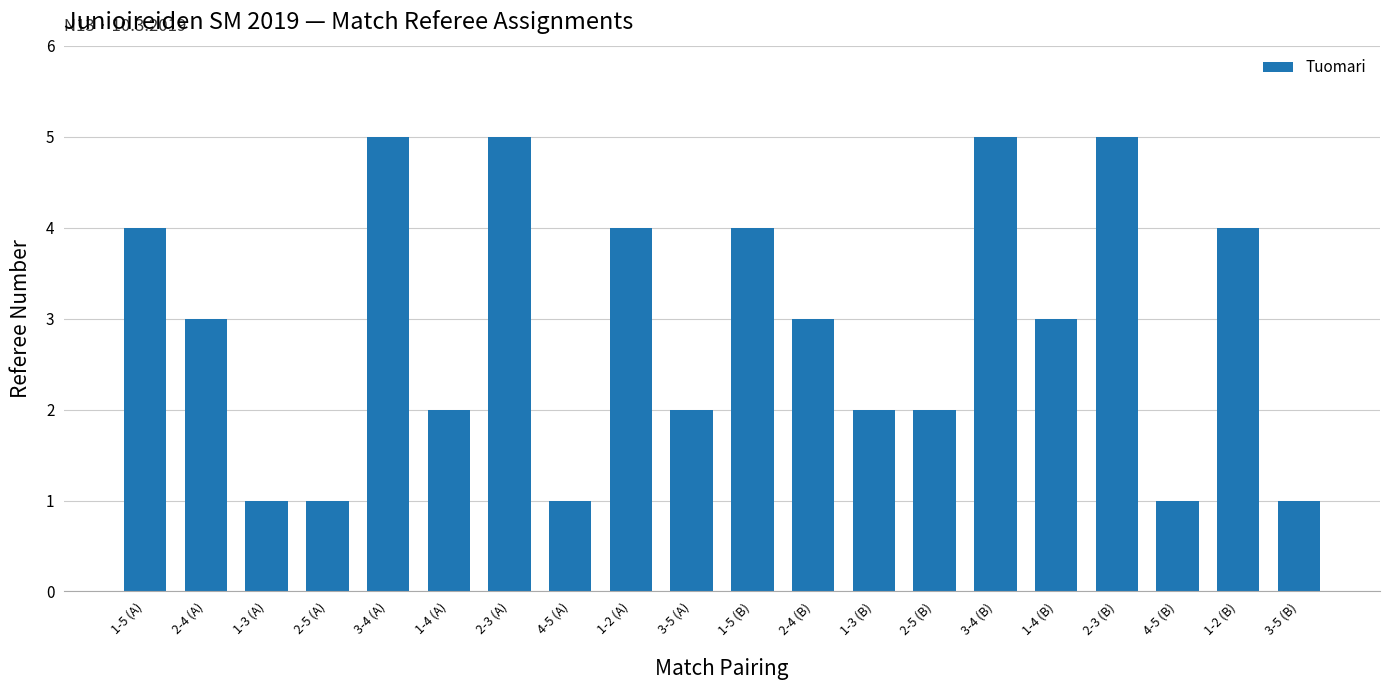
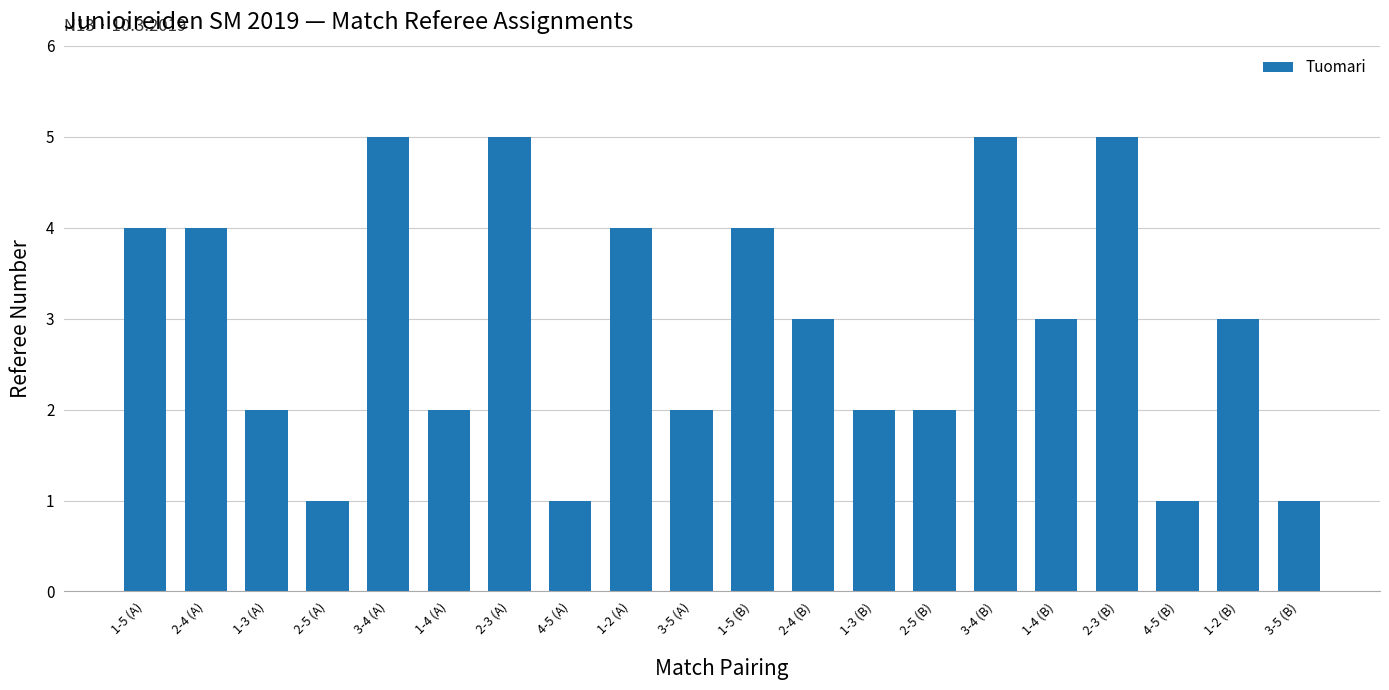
  {
    "1-5 (A)": 4,
-   "2-4 (A)": 3,
-   "1-3 (A)": 1,
+   "2-4 (A)": 4,
+   "1-3 (A)": 2,
    "2-5 (A)": 1,
    "3-4 (A)": 5,
    "1-4 (A)": 2,
    "2-3 (A)": 5,
    "4-5 (A)": 1,
    "1-2 (A)": 4,
    "3-5 (A)": 2,
    "1-5 (B)": 4,
    "2-4 (B)": 3,
    "1-3 (B)": 2,
    "2-5 (B)": 2,
    "3-4 (B)": 5,
    "1-4 (B)": 3,
    "2-3 (B)": 5,
    "4-5 (B)": 1,
-   "1-2 (B)": 4,
+   "1-2 (B)": 3,
    "3-5 (B)": 1
  }
